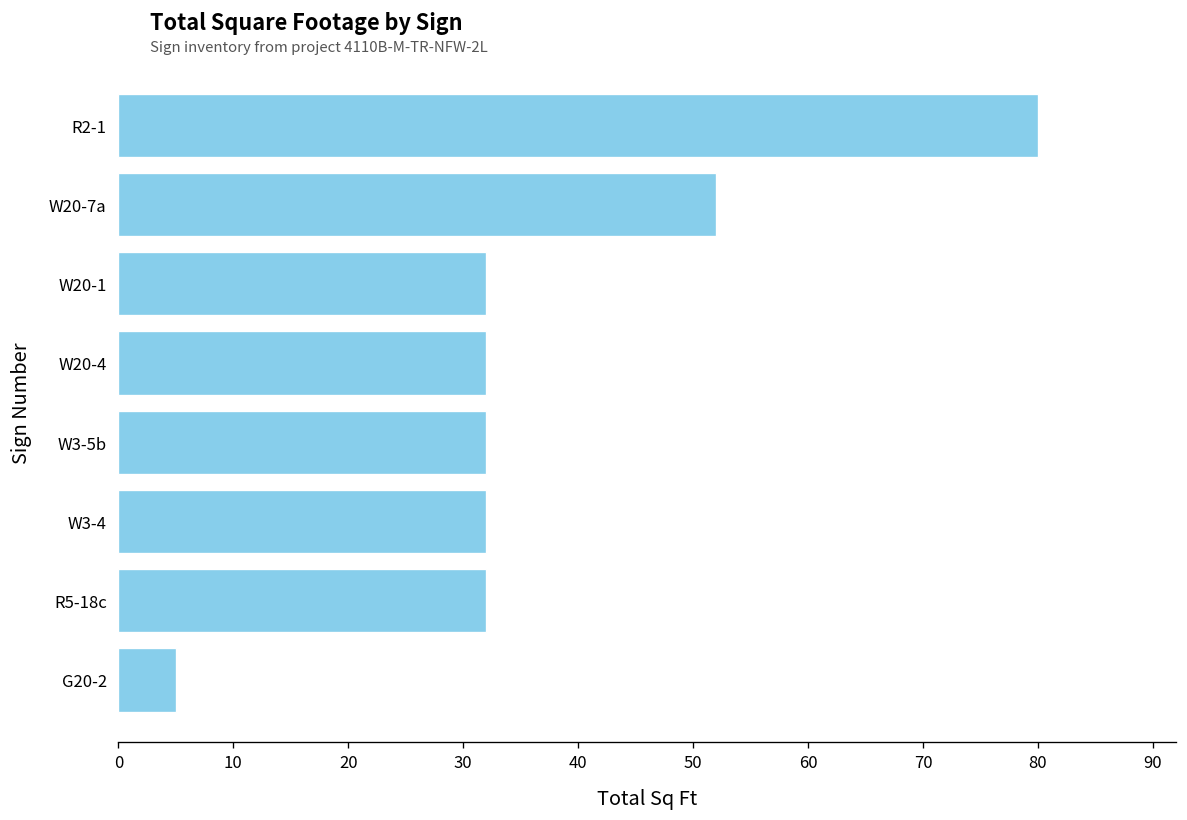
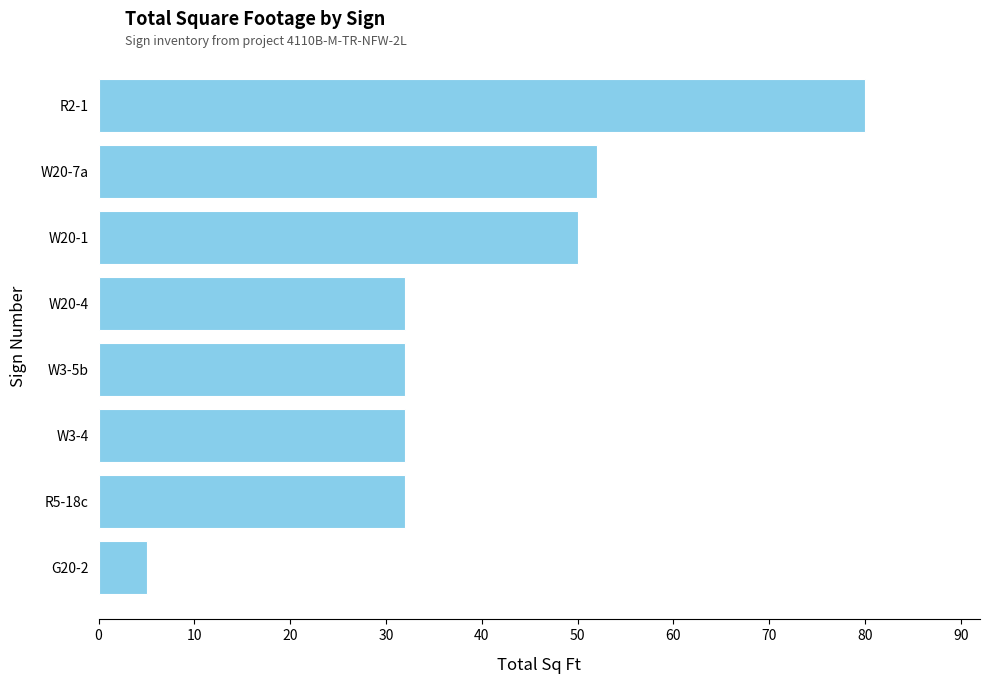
  {
    "R2-1": 80,
    "W20-7a": 52,
-   "W20-1": 32,
+   "W20-1": 50,
    "W20-4": 32,
    "W3-5b": 32,
    "W3-4": 32,
    "R5-18c": 32,
    "G20-2": 5
  }
